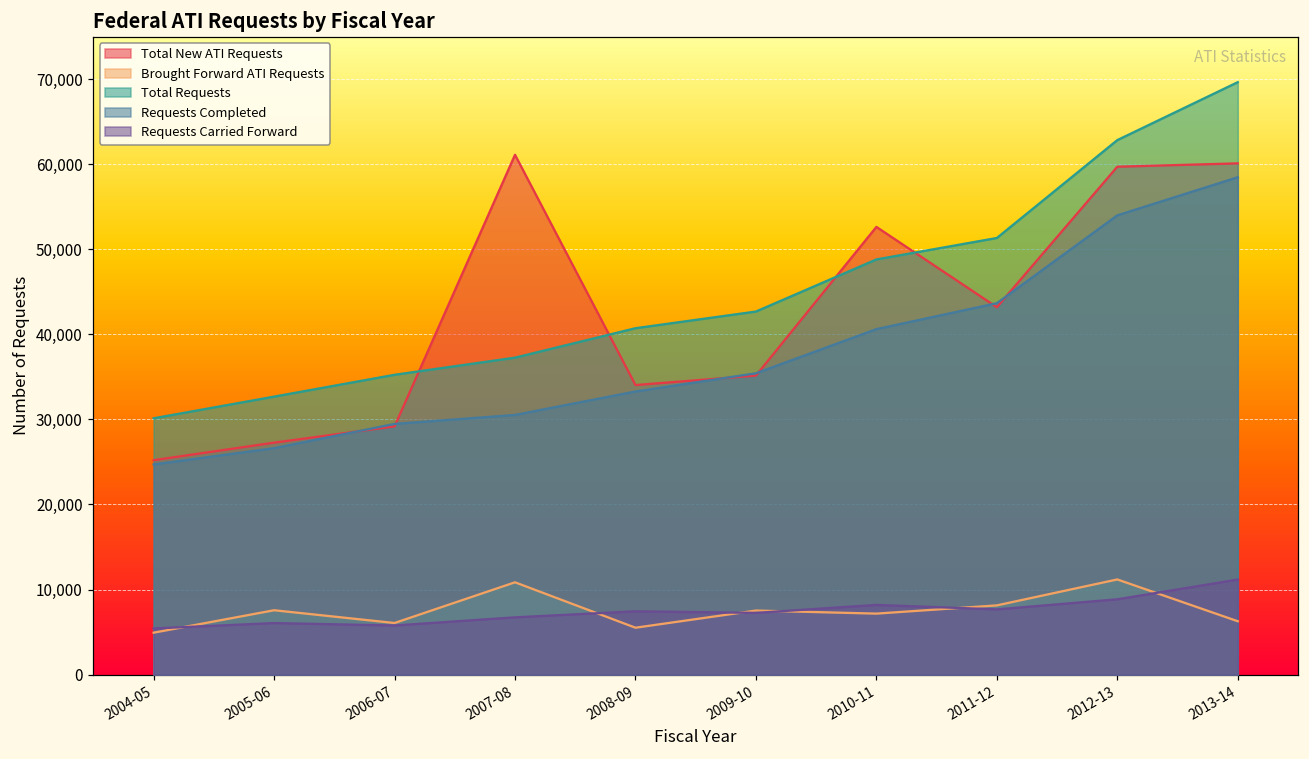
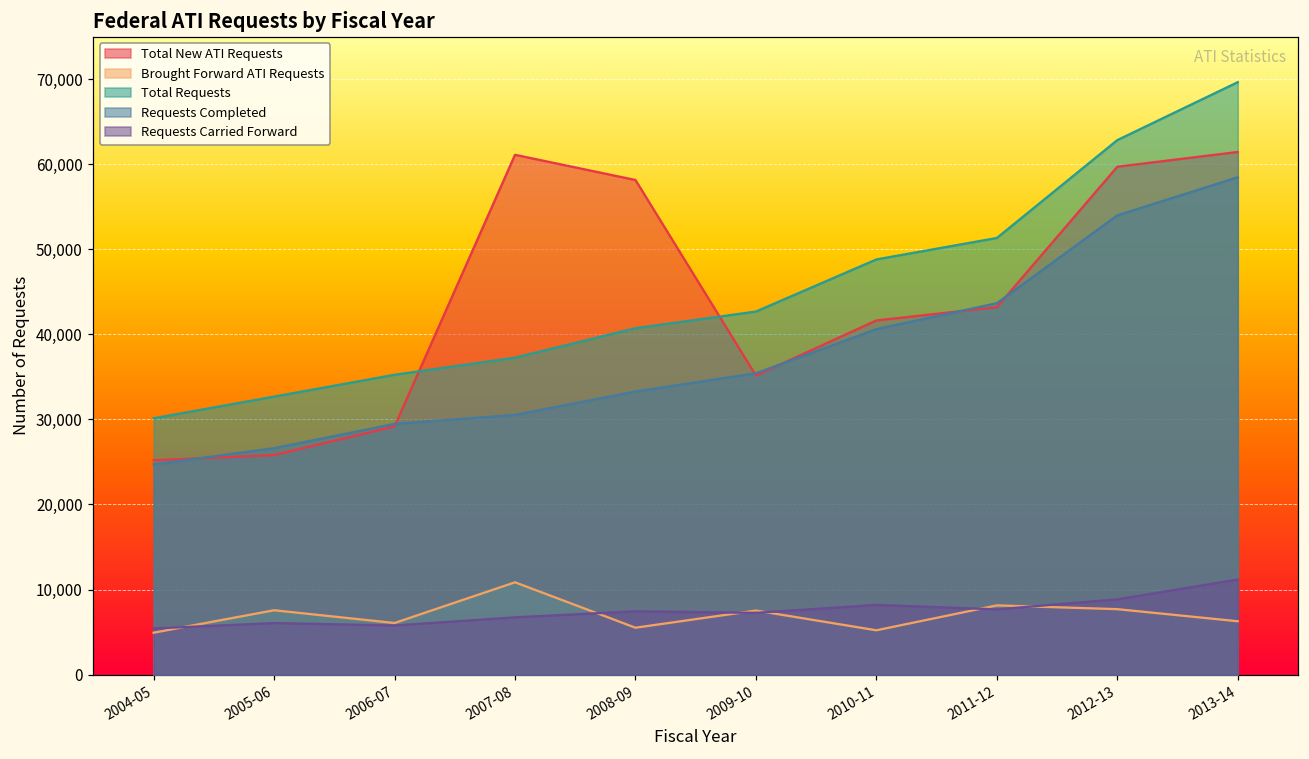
  {
    "Total New ATI Requests": {
      "2004-05": "25,000",
-     "2005-06": "27,000",
+     "2005-06": "26,000",
      "2007-08": "61,000",
-     "2008-09": "34,000",
-     "2010-11": "53,000",
+     "2008-09": "58,000",
+     "2010-11": "42,000",
      "2011-12": "43,000",
      "2012-13": "60,000",
-     "2013-14": "60,000"
+     "2013-14": "61,000"
    },
    "Brought Forward ATI Requests": {
      "2004-05": "5,000",
      "2005-06": "8,000",
      "2007-08": "11,000",
      "2008-09": "6,000",
-     "2010-11": "7,000",
+     "2010-11": "5,000",
      "2011-12": "8,000",
-     "2012-13": "11,000",
+     "2012-13": "8,000",
      "2013-14": "6,000"
    }
  }
